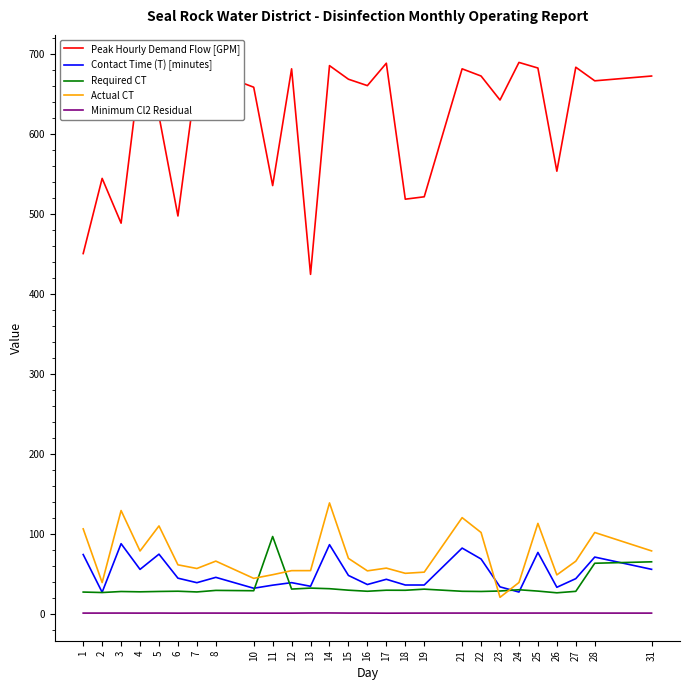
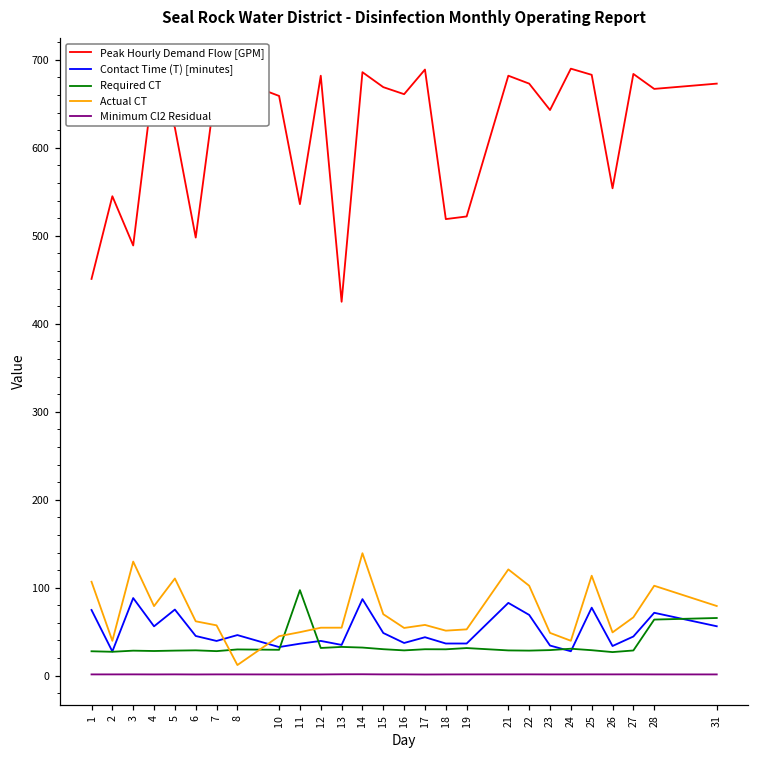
  {
    "Peak Hourly Demand Flow [GPM]": {
      "1": 450,
      "2": 550,
      "3": 490,
      "6": 500,
      "10": 660,
      "11": 540,
      "12": 680,
      "13": 430,
      "14": 690,
      "15": 670,
      "16": 660,
      "17": 690,
      "18": 520,
      "19": 520,
      "21": 680,
      "22": 670,
      "23": 640,
      "24": 690,
      "25": 680,
      "26": 550,
      "27": 680,
      "28": 670,
      "31": 670
    },
    "Contact Time (T) [minutes]": {
      "1": 70,
      "3": 90,
      "4": 60,
      "5": 80,
      "6": 50,
      "7": 40,
      "8": 50,
      "11": 40,
      "12": 40,
      "14": 90,
      "15": 50,
      "16": 40,
      "17": 40,
      "18": 40,
      "19": 40,
      "21": 80,
      "22": 70,
      "23": 30,
      "25": 80,
      "26": 30,
      "27": 40,
      "28": 70,
      "31": 60
    },
    "Required CT": {
      "1": 30,
      "3": 30,
      "4": 30,
      "5": 30,
      "6": 30,
      "7": 30,
      "8": 30,
      "11": 100,
      "12": 30,
      "14": 30,
      "15": 30,
      "16": 30,
      "17": 30,
      "18": 30,
      "19": 30,
      "21": 30,
      "22": 30,
      "23": 30,
      "25": 30,
      "26": 30,
      "27": 30,
      "28": 60,
      "31": 70
    },
    "Actual CT": {
      "1": 110,
      "2": 40,
      "3": 130,
      "4": 80,
      "5": 110,
      "6": 60,
      "7": 60,
-     "8": 70,
+     "8": 10,
      "10": 40,
      "11": 50,
      "12": 50,
      "13": 50,
      "14": 140,
      "15": 70,
      "16": 50,
      "17": 60,
      "18": 50,
      "19": 50,
      "21": 120,
      "22": 100,
-     "23": 20,
+     "23": 50,
      "24": 40,
      "25": 110,
      "26": 50,
      "27": 70,
      "28": 100,
      "31": 80
    },
    "Minimum Cl2 Residual": {
      "1": 0,
      "2": 0,
      "3": 0,
      "4": 0,
      "5": 0,
      "6": 0,
      "7": 0,
      "8": 0,
      "10": 0,
      "11": 0,
      "12": 0,
      "13": 0,
      "14": 0,
      "15": 0,
      "16": 0,
      "17": 0,
      "18": 0,
      "19": 0,
      "21": 0,
      "22": 0,
      "23": 0,
      "24": 0,
      "25": 0,
      "26": 0,
      "27": 0,
      "28": 0,
      "31": 0
    }
  }
